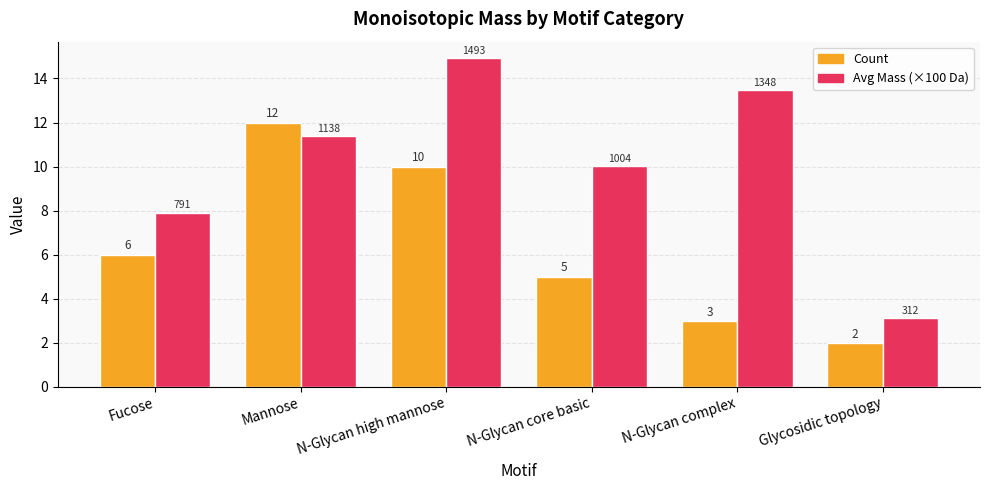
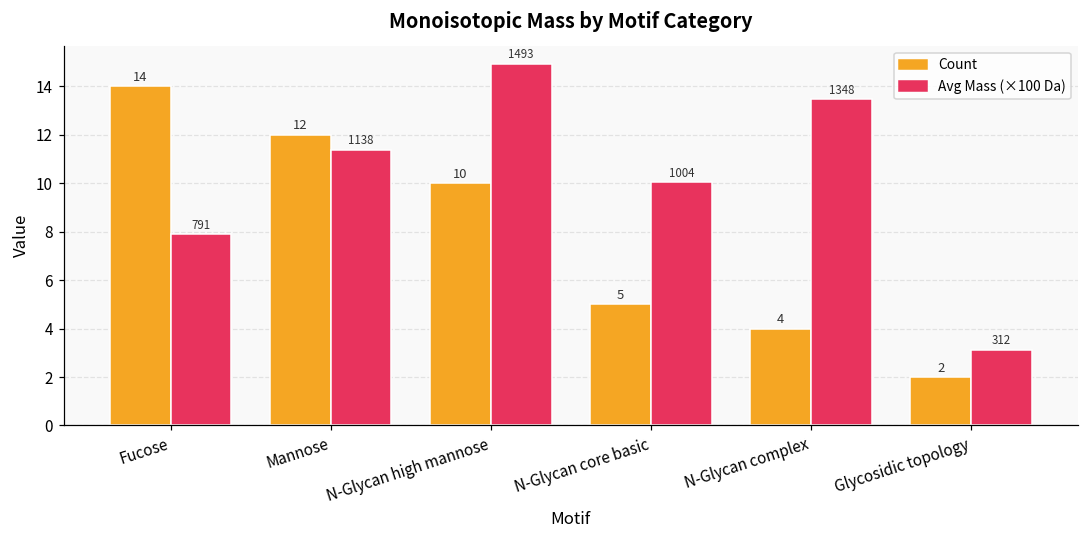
  {
    "Count": {
-     "Fucose": 6,
+     "Fucose": 14,
      "Mannose": 12,
      "N-Glycan high mannose": 10,
      "N-Glycan core basic": 5,
-     "N-Glycan complex": 3,
+     "N-Glycan complex": 4,
      "Glycosidic topology": 2
    }
  }
